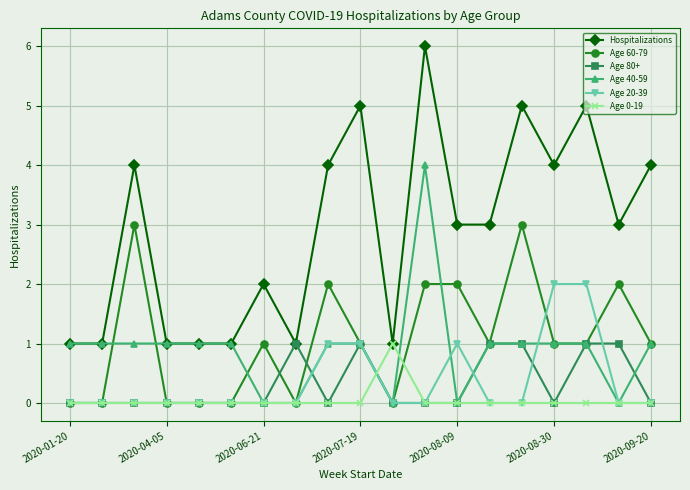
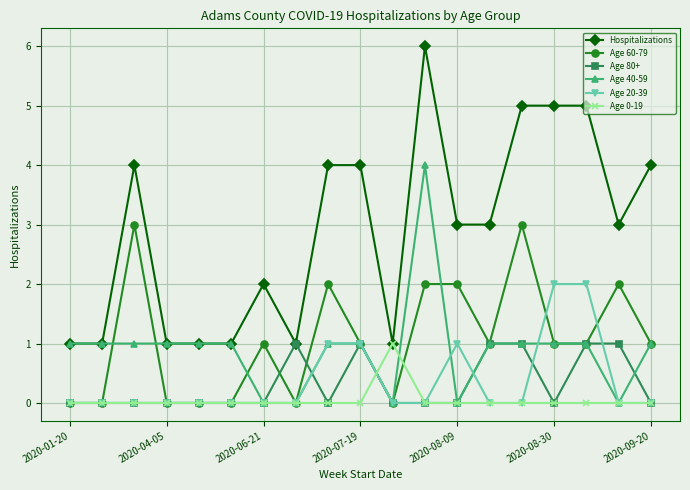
  {
    "Hospitalizations": {
      "2020-06-21": 2,
-     "2020-07-19": 5,
+     "2020-07-19": 4,
      "2020-08-09": 3,
-     "2020-08-30": 4,
+     "2020-08-30": 5,
      "2020-09-20": 4
    }
  }
